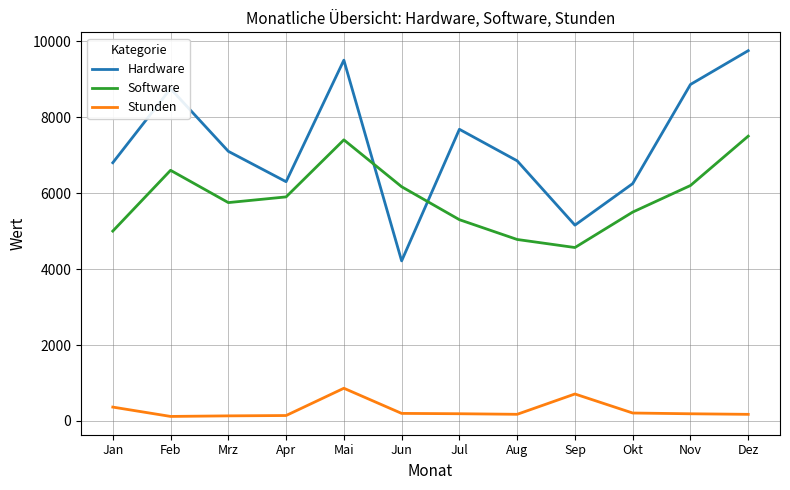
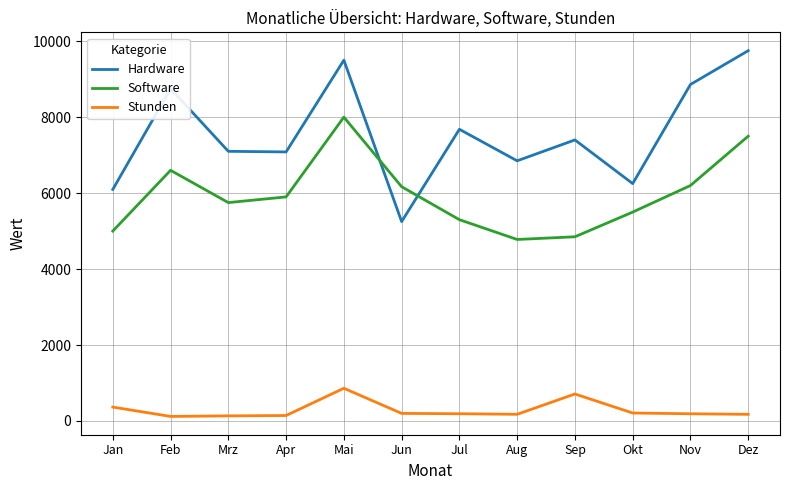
  {
    "Hardware": {
-     "Jan": 6800,
+     "Jan": 6100,
      "Mrz": 7100,
-     "Apr": 6300,
+     "Apr": 7100,
      "Mai": 9500,
-     "Jun": 4200,
+     "Jun": 5300,
      "Jul": 7700,
      "Aug": 6900,
-     "Sep": 5200,
+     "Sep": 7400,
      "Okt": 6300,
      "Nov": 8900,
      "Dez": 9800
    },
    "Software": {
      "Jan": 5000,
      "Feb": 6600,
      "Mrz": 5800,
      "Apr": 5900,
-     "Mai": 7400,
+     "Mai": 8000,
      "Jun": 6200,
      "Jul": 5300,
      "Aug": 4800,
-     "Sep": 4600,
+     "Sep": 4900,
      "Okt": 5500,
      "Nov": 6200,
      "Dez": 7500
    },
    "Stunden": {
      "Jan": 400,
      "Feb": 100,
      "Mrz": 100,
      "Apr": 100,
      "Mai": 900,
      "Jun": 200,
      "Jul": 200,
      "Aug": 200,
      "Sep": 700,
      "Okt": 200,
      "Nov": 200,
      "Dez": 200
    }
  }
